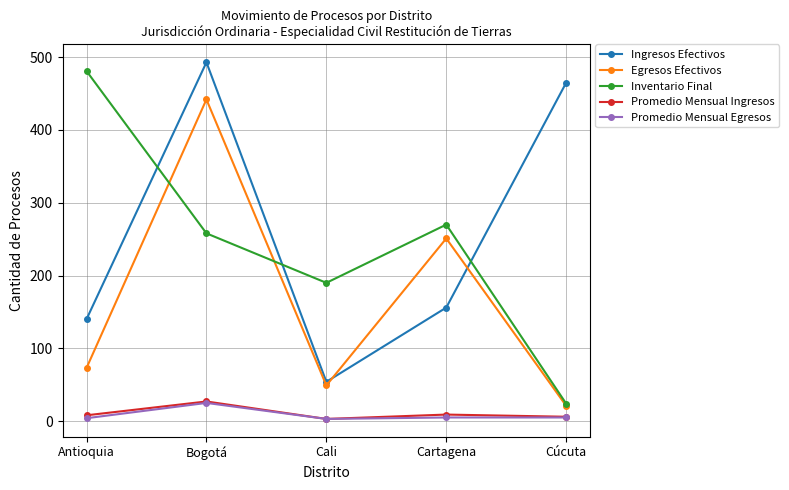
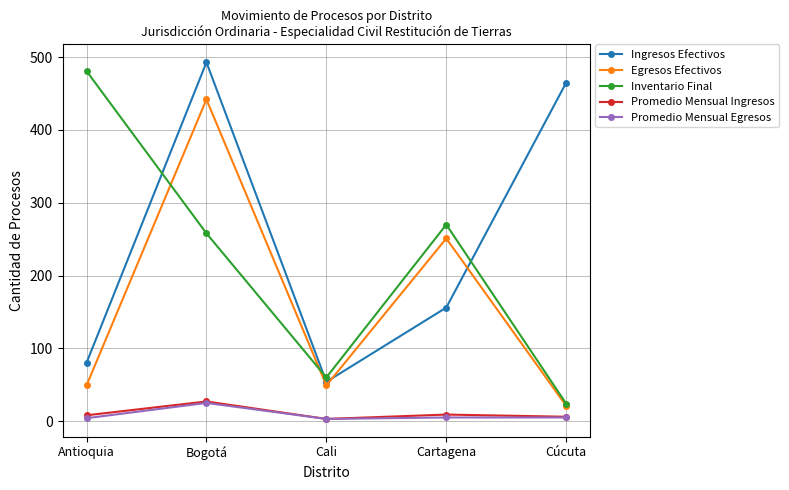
  {
    "Ingresos Efectivos": {
-     "Antioquia": 140,
+     "Antioquia": 80,
      "Bogotá": 490,
      "Cali": 50,
      "Cartagena": 160,
      "Cúcuta": 470
    },
    "Egresos Efectivos": {
-     "Antioquia": 70,
+     "Antioquia": 50,
      "Bogotá": 440,
      "Cali": 50,
      "Cartagena": 250
    },
    "Inventario Final": {
      "Antioquia": 480,
      "Bogotá": 260,
-     "Cali": 190,
+     "Cali": 60,
      "Cartagena": 270
    },
    "Promedio Mensual Ingresos": {
      "Antioquia": 10,
      "Cartagena": 10
    },
    "Promedio Mensual Egresos": {
      "Antioquia": 0,
      "Cartagena": 10
    }
  }
